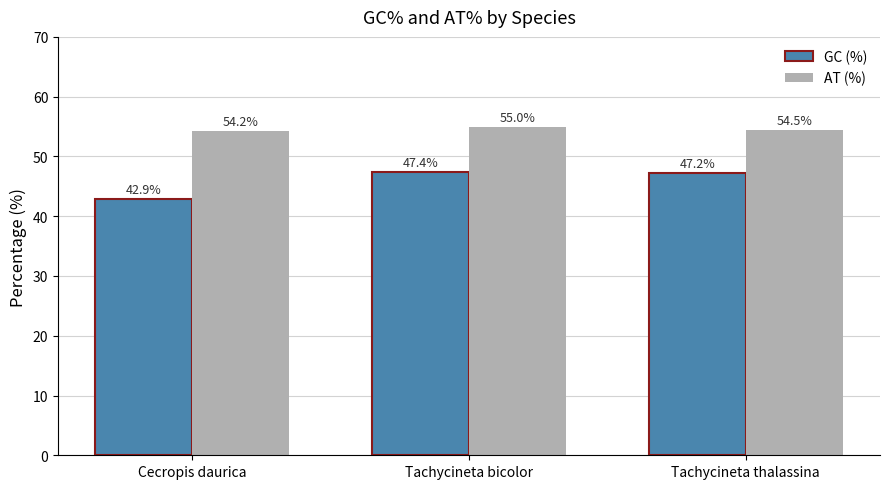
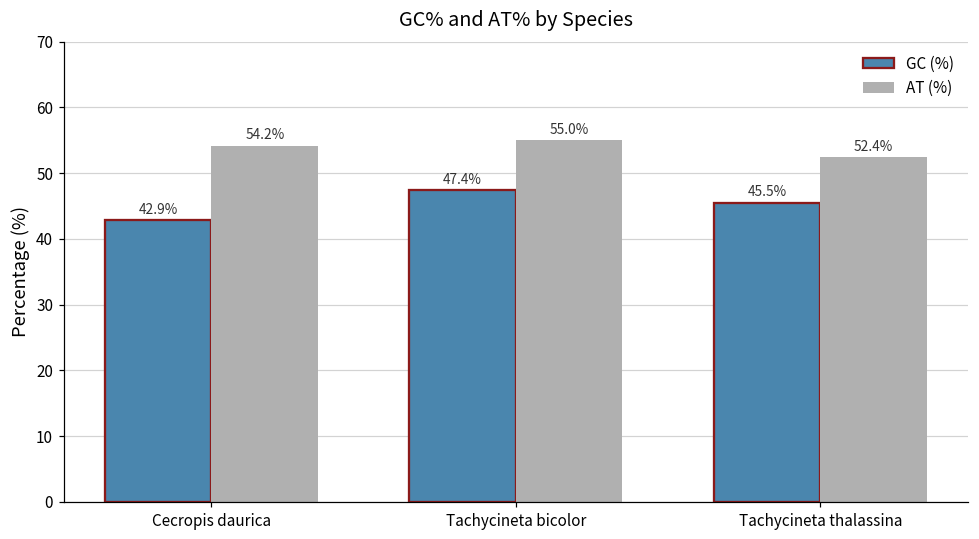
  {
    "GC (%)": {
      "Cecropis daurica": "42.9%",
      "Tachycineta bicolor": "47.4%",
-     "Tachycineta thalassina": "47.2%"
+     "Tachycineta thalassina": "45.5%"
    },
    "AT (%)": {
      "Cecropis daurica": "54.2%",
      "Tachycineta bicolor": "55.0%",
-     "Tachycineta thalassina": "54.5%"
+     "Tachycineta thalassina": "52.4%"
    }
  }
